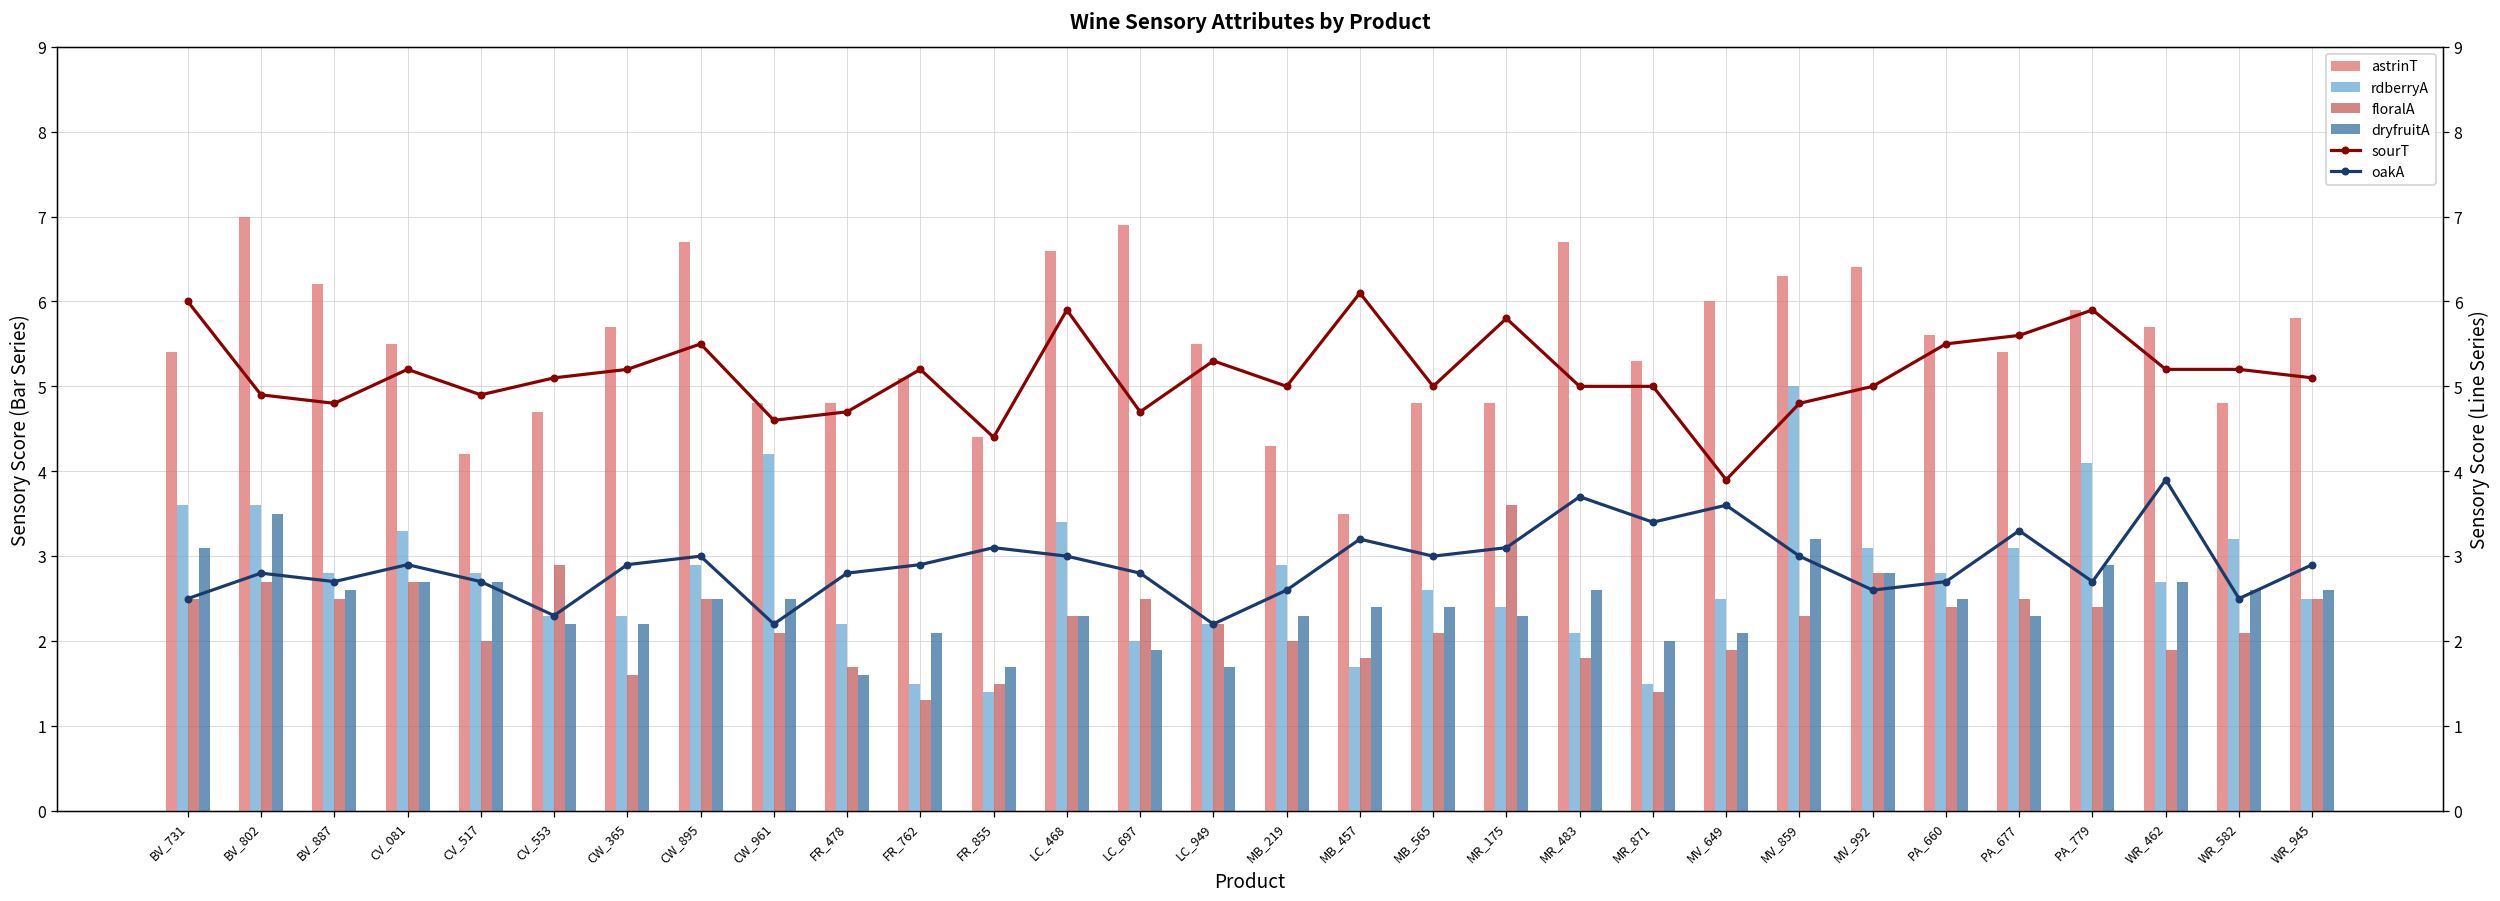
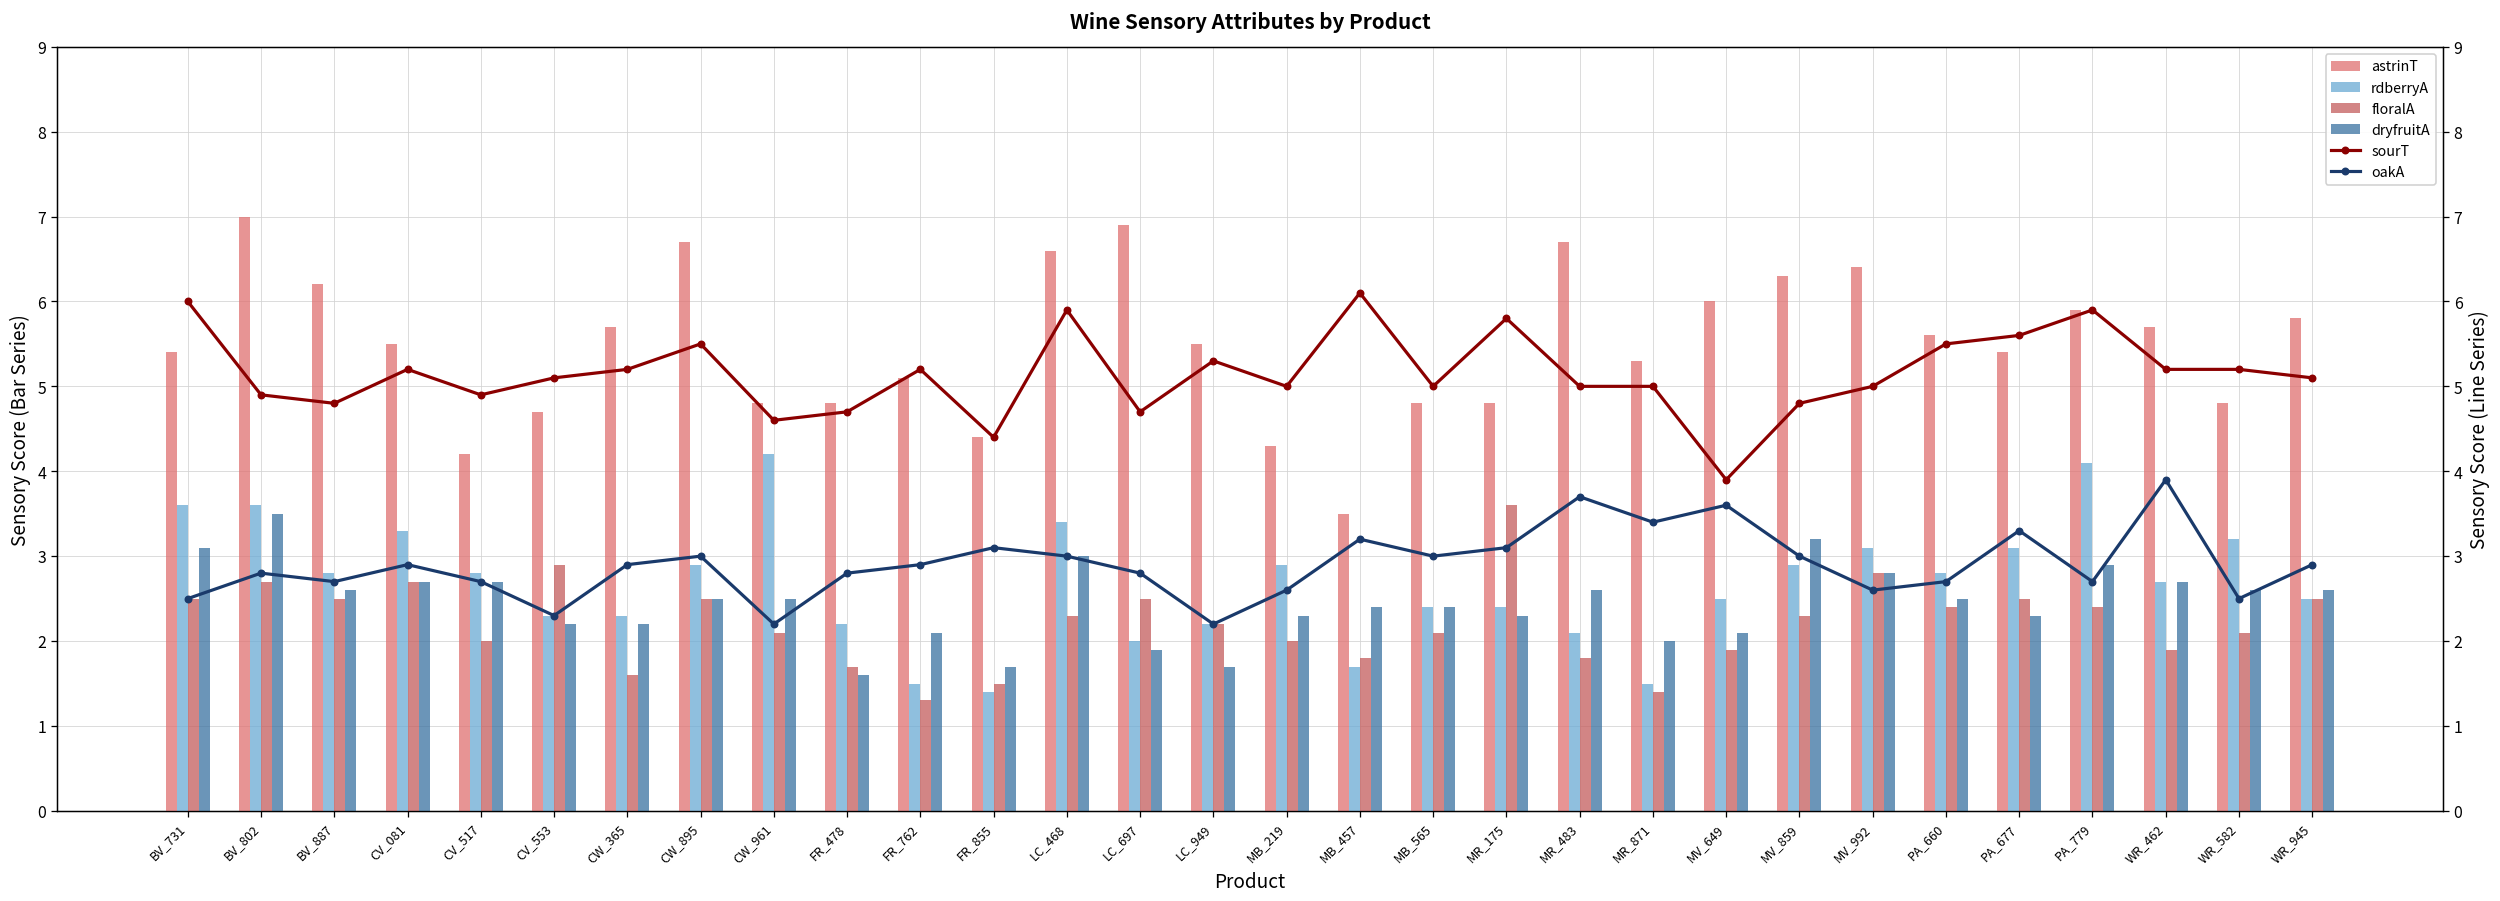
  {
    "rdberryA": {
      "BV_731": 3.6,
      "BV_802": 3.6,
      "BV_887": 2.8,
      "CV_081": 3.3,
      "CV_517": 2.8,
      "CV_553": 2.3,
      "CW_365": 2.3,
      "CW_895": 2.9,
      "CW_961": 4.2,
      "FR_478": 2.2,
      "FR_762": 1.5,
      "FR_855": 1.4,
      "LC_468": 3.4,
      "LC_697": 2.0,
      "LC_949": 2.2,
      "MB_219": 2.9,
      "MB_457": 1.7,
-     "MB_565": 2.6,
+     "MB_565": 2.4,
      "MR_175": 2.4,
      "MR_483": 2.1,
      "MR_871": 1.5,
      "MV_649": 2.5,
-     "MV_859": 5.0,
+     "MV_859": 2.9,
      "MV_992": 3.1,
      "PA_660": 2.8,
      "PA_677": 3.1,
      "PA_779": 4.1,
      "WR_462": 2.7,
      "WR_582": 3.2,
      "WR_945": 2.5
    },
    "dryfruitA": {
      "BV_731": 3.1,
      "BV_802": 3.5,
      "BV_887": 2.6,
      "CV_081": 2.7,
      "CV_517": 2.7,
      "CV_553": 2.2,
      "CW_365": 2.2,
      "CW_895": 2.5,
      "CW_961": 2.5,
      "FR_478": 1.6,
      "FR_762": 2.1,
      "FR_855": 1.7,
-     "LC_468": 2.3,
+     "LC_468": 3.0,
      "LC_697": 1.9,
      "LC_949": 1.7,
      "MB_219": 2.3,
      "MB_457": 2.4,
      "MB_565": 2.4,
      "MR_175": 2.3,
      "MR_483": 2.6,
      "MR_871": 2.0,
      "MV_649": 2.1,
      "MV_859": 3.2,
      "MV_992": 2.8,
      "PA_660": 2.5,
      "PA_677": 2.3,
      "PA_779": 2.9,
      "WR_462": 2.7,
      "WR_582": 2.6,
      "WR_945": 2.6
    },
    "sourT": {
      "BV_731": 6.0,
      "BV_802": 4.9,
      "BV_887": 4.8,
      "CV_081": 5.2,
      "CV_517": 4.9,
      "CV_553": 5.1,
      "CW_365": 5.2,
      "CW_895": 5.5,
      "CW_961": 4.6,
      "FR_478": 4.7,
      "FR_762": 5.2,
      "FR_855": 4.4,
      "LC_468": 5.9,
      "LC_697": 4.7,
      "LC_949": 5.3,
      "MB_219": 5.0,
      "MB_457": 6.1,
      "MB_565": 5.0,
      "MR_175": 5.8,
      "MR_483": 5.0,
      "MR_871": 5.0,
      "MV_649": 3.9,
      "MV_859": 4.8,
      "MV_992": 5.0,
      "PA_660": 5.5,
      "PA_677": 5.6,
      "PA_779": 5.9,
      "WR_462": 5.2,
      "WR_582": 5.2,
      "WR_945": 5.1
    },
    "oakA": {
      "BV_731": 2.5,
      "BV_802": 2.8,
      "BV_887": 2.7,
      "CV_081": 2.9,
      "CV_517": 2.7,
      "CV_553": 2.3,
      "CW_365": 2.9,
      "CW_895": 3.0,
      "CW_961": 2.2,
      "FR_478": 2.8,
      "FR_762": 2.9,
      "FR_855": 3.1,
      "LC_468": 3.0,
      "LC_697": 2.8,
      "LC_949": 2.2,
      "MB_219": 2.6,
      "MB_457": 3.2,
      "MB_565": 3.0,
      "MR_175": 3.1,
      "MR_483": 3.7,
      "MR_871": 3.4,
      "MV_649": 3.6,
      "MV_859": 3.0,
      "MV_992": 2.6,
      "PA_660": 2.7,
      "PA_677": 3.3,
      "PA_779": 2.7,
      "WR_462": 3.9,
      "WR_582": 2.5,
      "WR_945": 2.9
    }
  }
